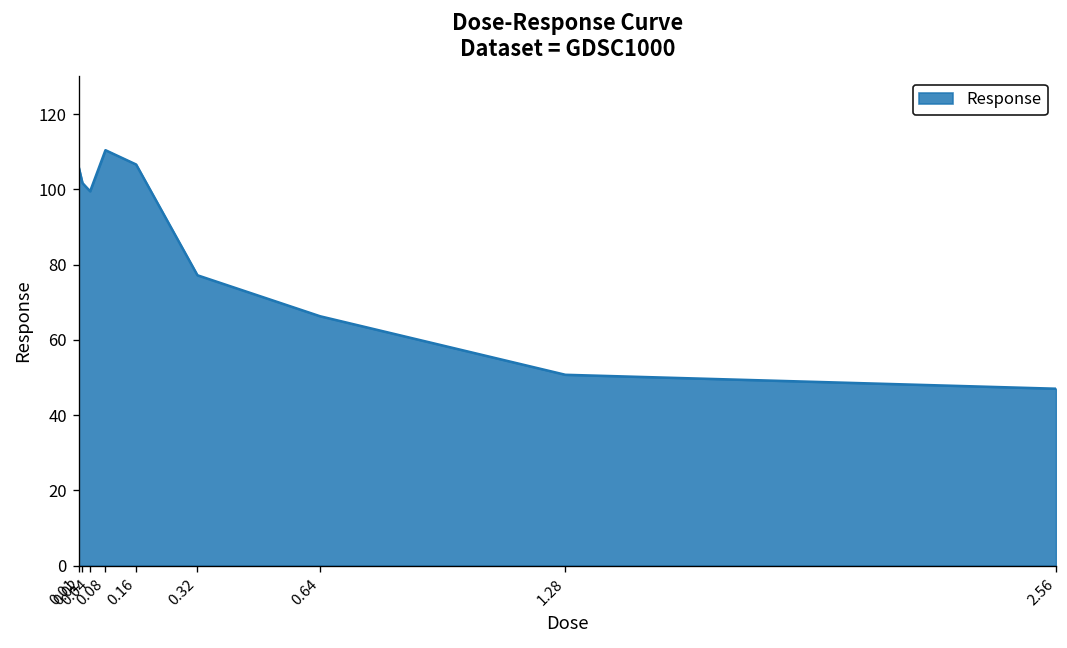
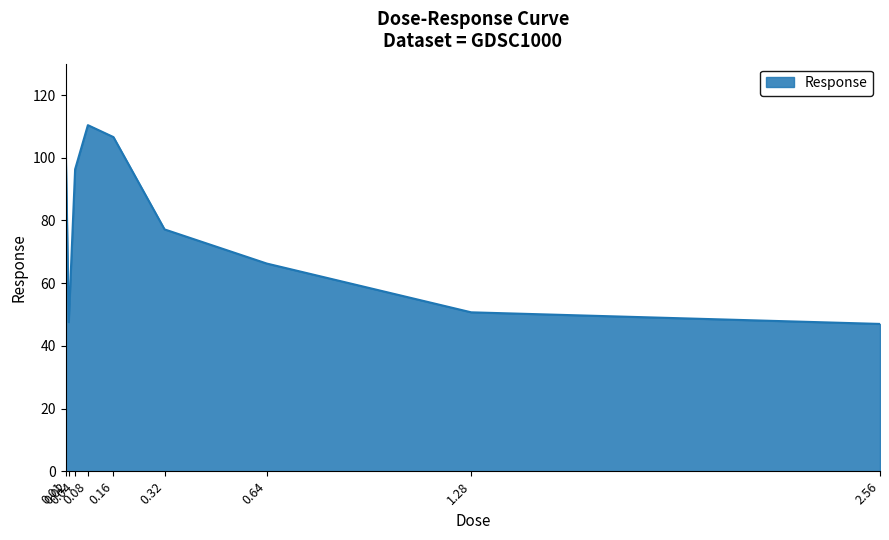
  {
    "0.01": 106,
-   "0.02": 102,
-   "0.04": 99,
+   "0.02": 48,
+   "0.04": 96,
    "0.08": 110,
    "0.16": 107,
    "0.32": 77,
    "0.64": 66,
    "1.28": 51,
    "2.56": 47
  }
